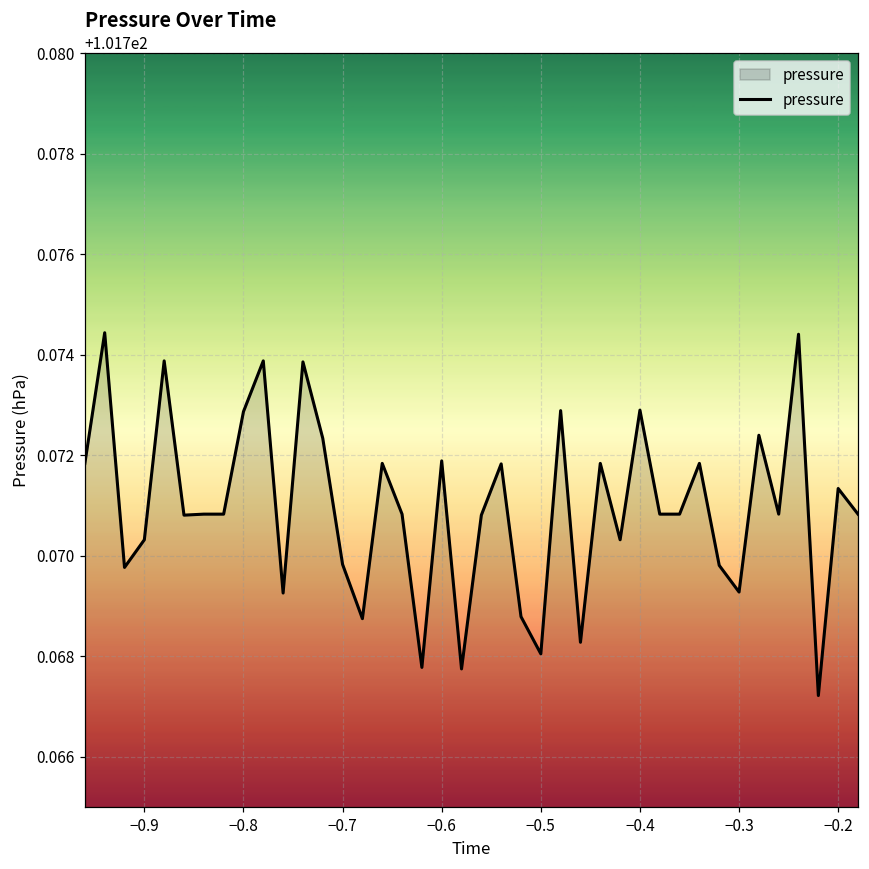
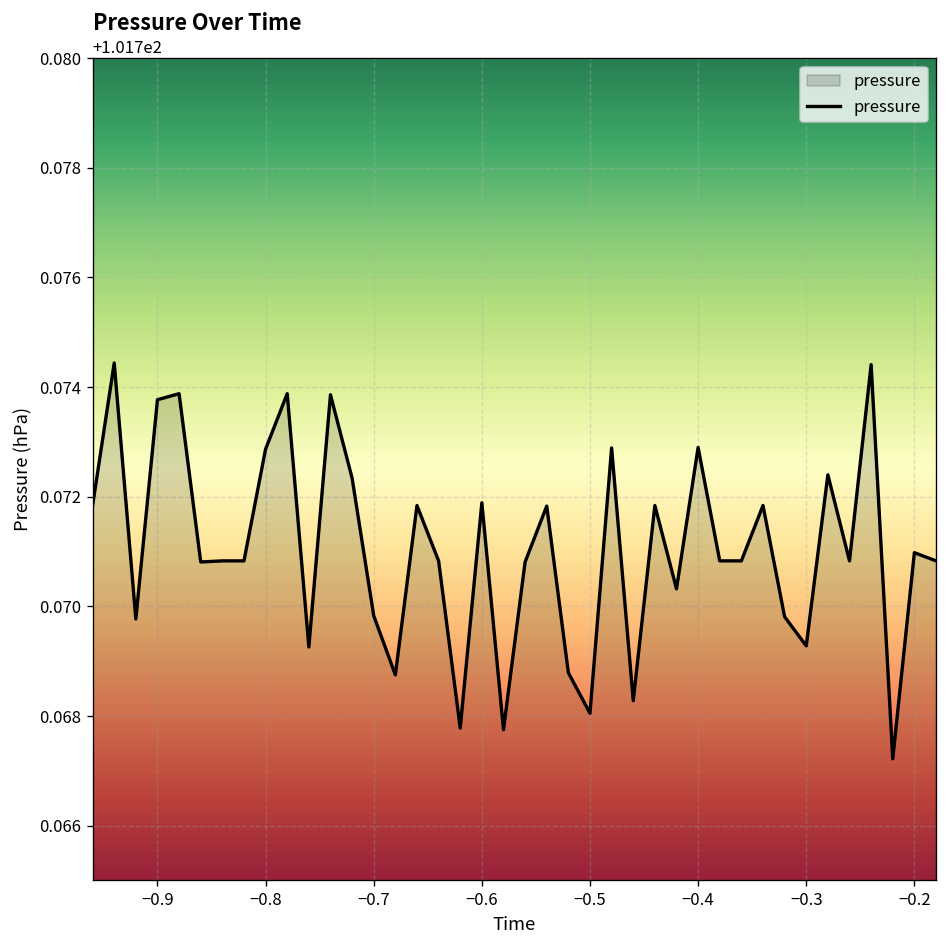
  {
-   "−0.9": 101.7703,
+   "−0.9": 101.7738,
    "−0.8": 101.7729,
    "−0.7": 101.7698,
    "−0.6": 101.7719,
    "−0.5": 101.7681,
    "−0.4": 101.7729,
    "−0.3": 101.7693,
-   "−0.2": 101.7713
+   "−0.2": 101.7710
  }
